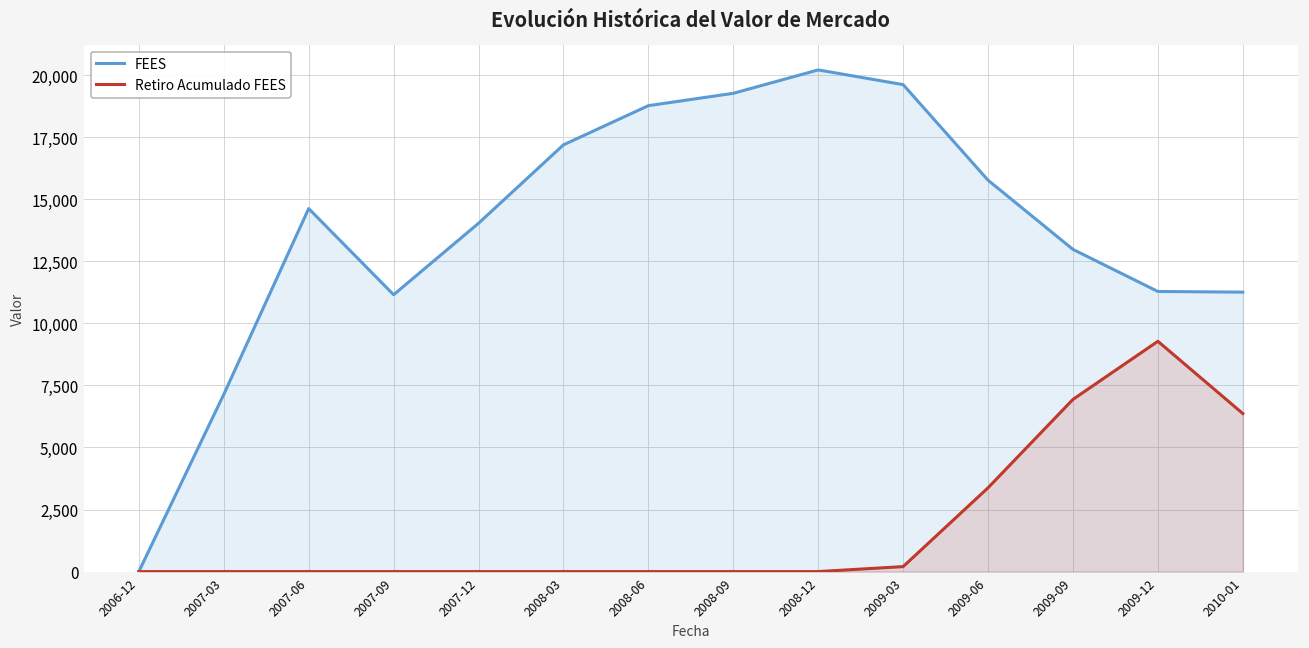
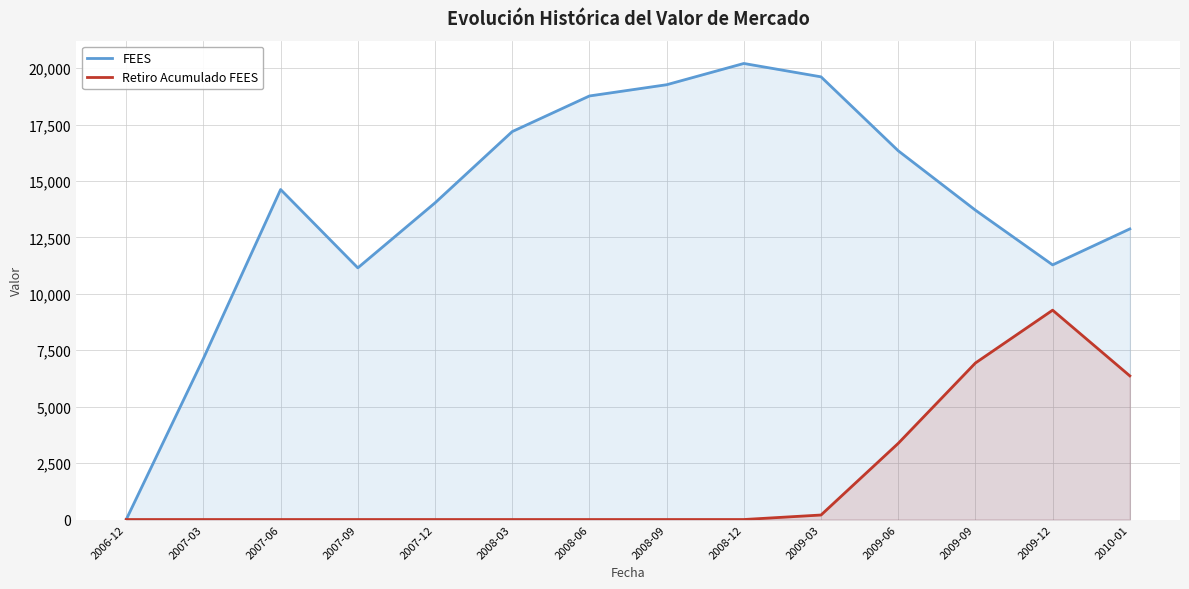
  {
    "FEES": {
      "2007-03": "7,100",
      "2007-06": "14,600",
      "2007-09": "11,200",
      "2007-12": "14,000",
      "2008-03": "17,200",
      "2008-06": "18,800",
      "2008-09": "19,300",
      "2008-12": "20,200",
      "2009-03": "19,600",
-     "2009-06": "15,800",
-     "2009-09": "13,000",
+     "2009-06": "16,300",
+     "2009-09": "13,700",
      "2009-12": "11,300",
-     "2010-01": "11,300"
+     "2010-01": "12,900"
    },
    "Retiro Acumulado FEES": {
      "2007-03": "0",
      "2007-06": "0",
      "2007-09": "0",
      "2007-12": "0",
      "2008-03": "0",
      "2008-06": "0",
      "2008-09": "0",
      "2008-12": "0",
      "2009-03": "200",
      "2009-06": "3,400",
      "2009-09": "6,900",
      "2009-12": "9,300",
      "2010-01": "6,400"
    }
  }
